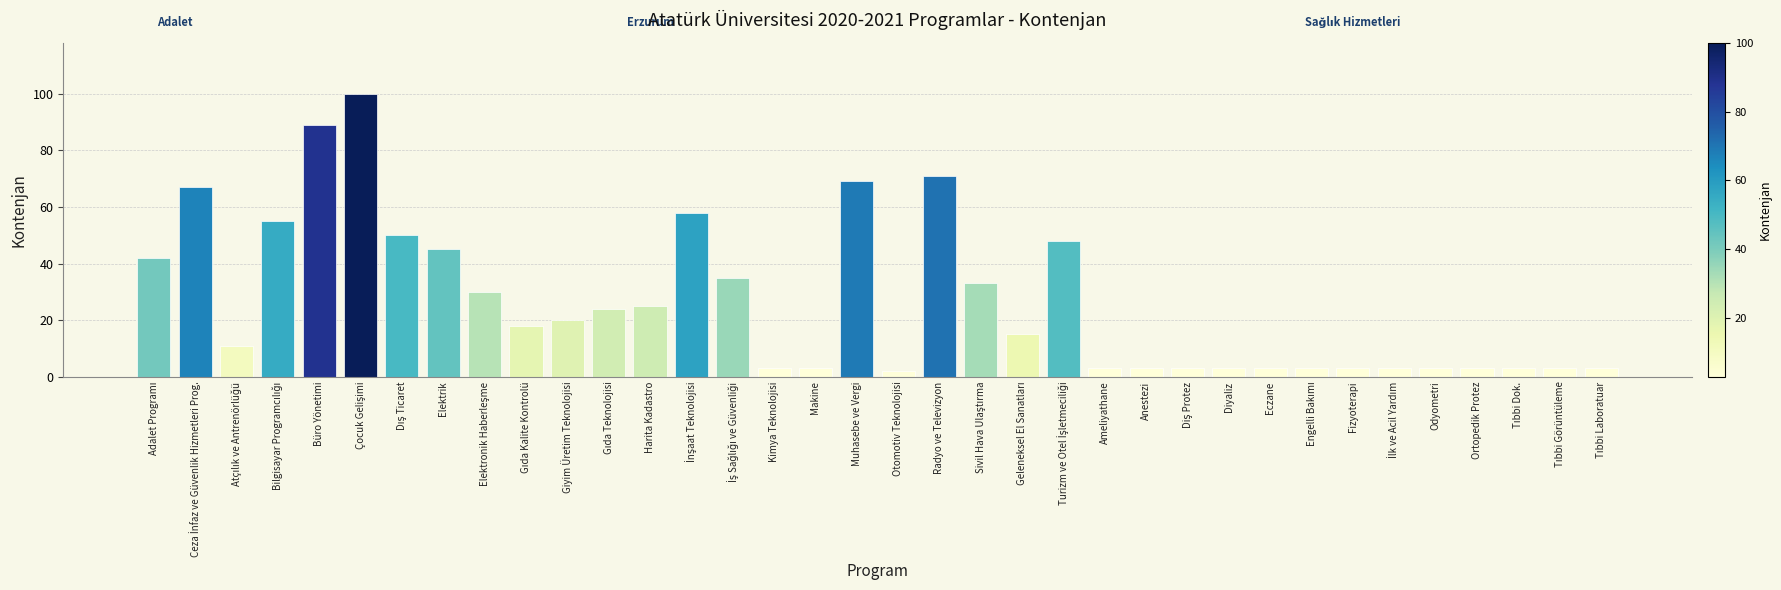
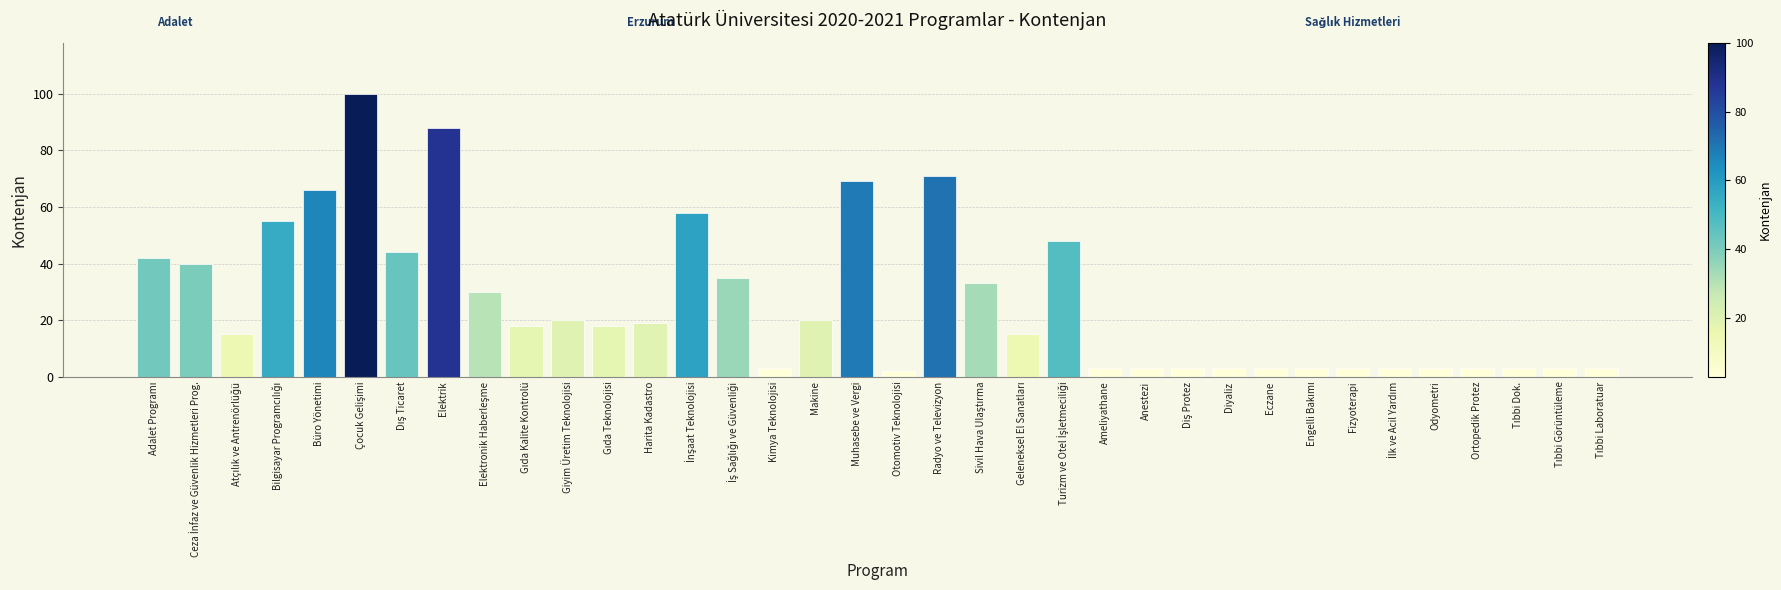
  {
    "Adalet Programı": 42,
-   "Ceza İnfaz ve Güvenlik Hizmetleri Prog.": 67,
-   "Atçılık ve Antrenörlüğü": 11,
+   "Ceza İnfaz ve Güvenlik Hizmetleri Prog.": 40,
+   "Atçılık ve Antrenörlüğü": 15,
    "Bilgisayar Programcılığı": 55,
-   "Büro Yönetimi": 89,
+   "Büro Yönetimi": 66,
    "Çocuk Gelişimi": 100,
-   "Dış Ticaret": 50,
-   "Elektrik": 45,
+   "Dış Ticaret": 44,
+   "Elektrik": 88,
    "Elektronik Haberleşme": 30,
    "Gıda Kalite Kontrolü": 18,
    "Giyim Üretim Teknolojisi": 20,
-   "Gıda Teknolojisi": 24,
-   "Harita Kadastro": 25,
+   "Gıda Teknolojisi": 18,
+   "Harita Kadastro": 19,
    "İnşaat Teknolojisi": 58,
    "İş Sağlığı ve Güvenliği": 35,
    "Kimya Teknolojisi": 3,
-   "Makine": 3,
+   "Makine": 20,
    "Muhasebe ve Vergi": 69,
    "Otomotiv Teknolojisi": 2,
    "Radyo ve Televizyon": 71,
    "Sivil Hava Ulaştırma": 33,
    "Geleneksel El Sanatları": 15,
    "Turizm ve Otel İşletmeciliği": 48,
    "Ameliyathane": 3,
    "Anestezi": 3,
    "Diş Protez": 3,
    "Diyaliz": 3,
    "Eczane": 3,
    "Engelli Bakımı": 3,
    "Fizyoterapi": 3,
    "İlk ve Acil Yardım": 3,
    "Odyometri": 3,
    "Ortopedik Protez": 3,
    "Tıbbi Dok.": 3,
    "Tıbbi Görüntüleme": 3,
    "Tıbbi Laboratuar": 3
  }
